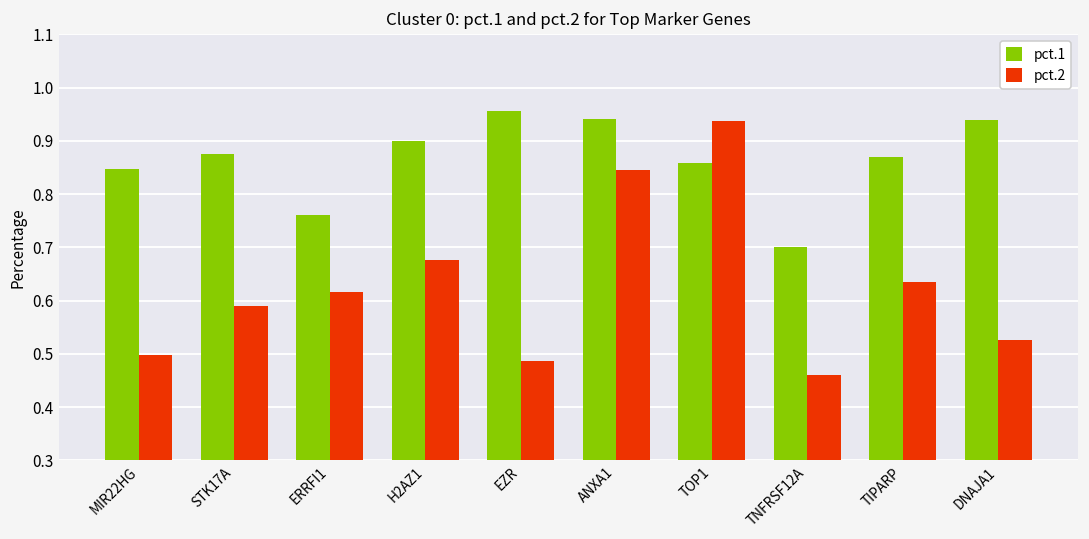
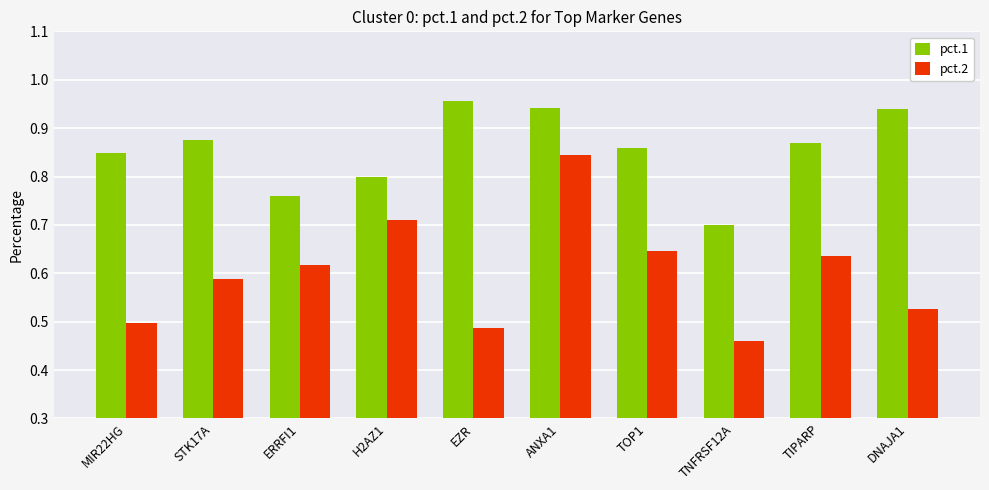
  {
    "pct.1": {
      "MIR22HG": 0.85,
      "STK17A": 0.88,
      "ERRFI1": 0.76,
-     "H2AZ1": 0.9,
+     "H2AZ1": 0.8,
      "EZR": 0.96,
      "ANXA1": 0.94,
      "TOP1": 0.86,
      "TNFRSF12A": 0.7,
      "TIPARP": 0.87,
      "DNAJA1": 0.94
    },
    "pct.2": {
      "MIR22HG": 0.50,
      "STK17A": 0.59,
      "ERRFI1": 0.62,
-     "H2AZ1": 0.68,
+     "H2AZ1": 0.71,
      "EZR": 0.49,
      "ANXA1": 0.85,
-     "TOP1": 0.94,
+     "TOP1": 0.65,
      "TNFRSF12A": 0.46,
      "TIPARP": 0.64,
      "DNAJA1": 0.53
    }
  }
